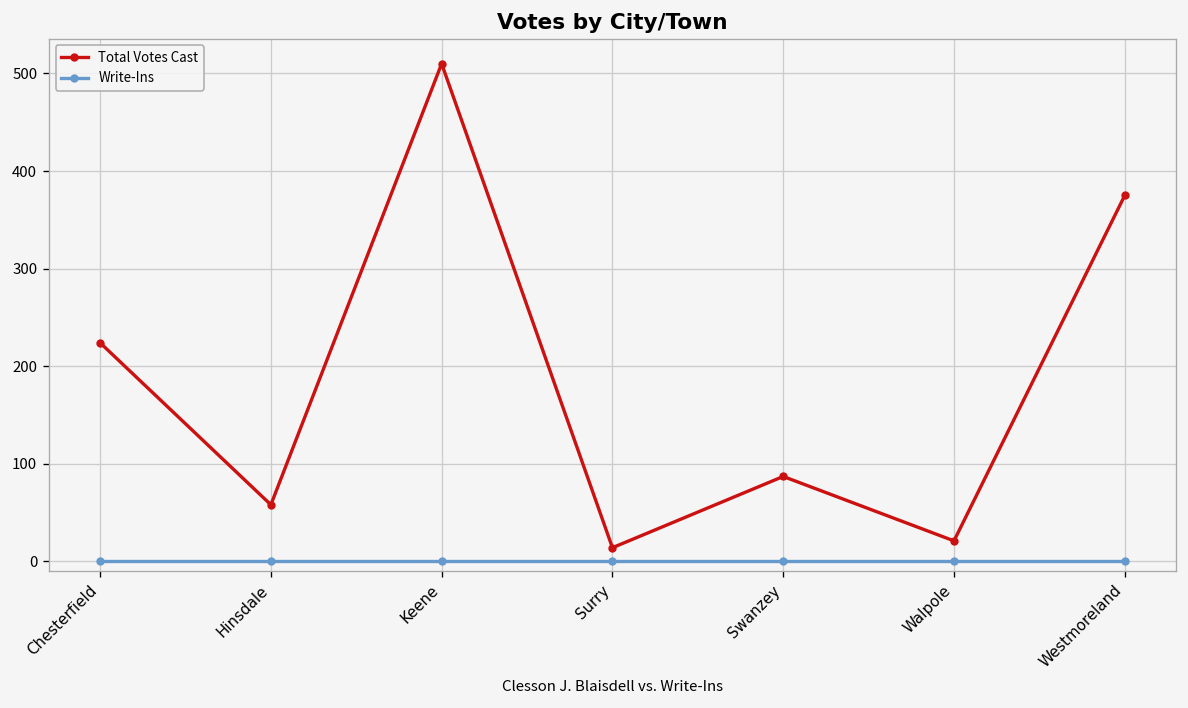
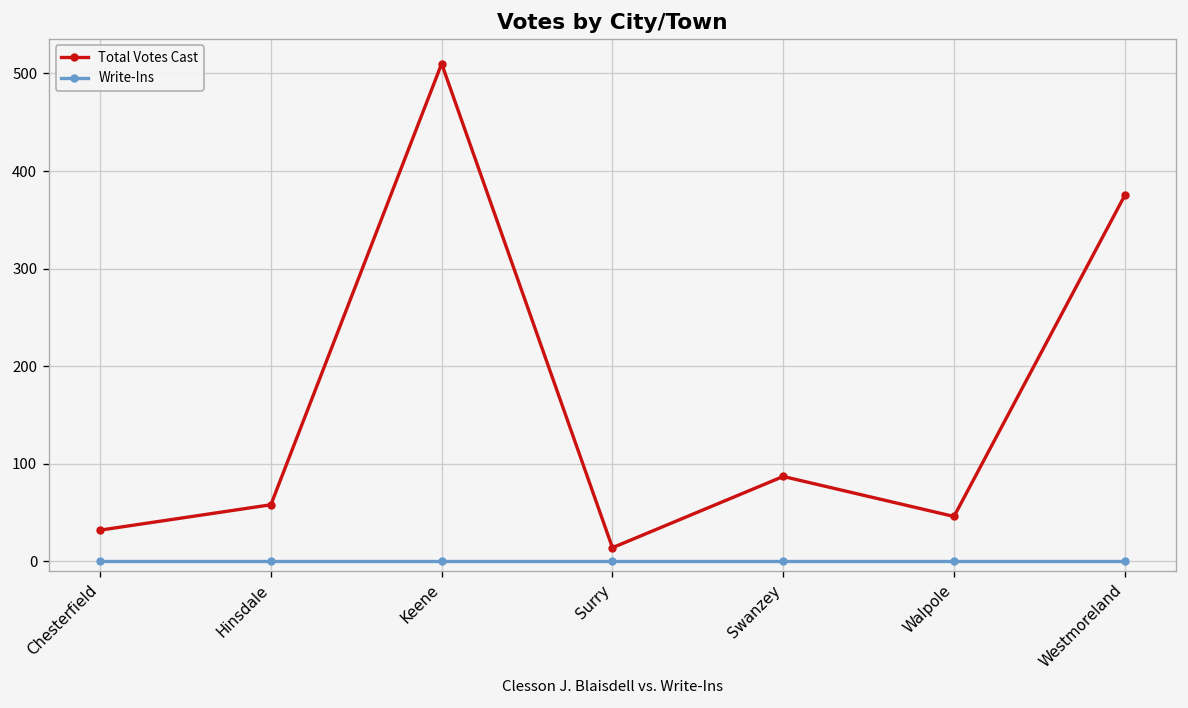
  {
    "Total Votes Cast": {
-     "Chesterfield": 220,
+     "Chesterfield": 30,
      "Hinsdale": 60,
      "Keene": 510,
      "Surry": 10,
      "Swanzey": 90,
-     "Walpole": 20,
+     "Walpole": 50,
      "Westmoreland": 380
    },
    "Write-Ins": {
      "Chesterfield": 0,
      "Hinsdale": 0,
      "Keene": 0,
      "Surry": 0,
      "Swanzey": 0,
      "Walpole": 0,
      "Westmoreland": 0
    }
  }
